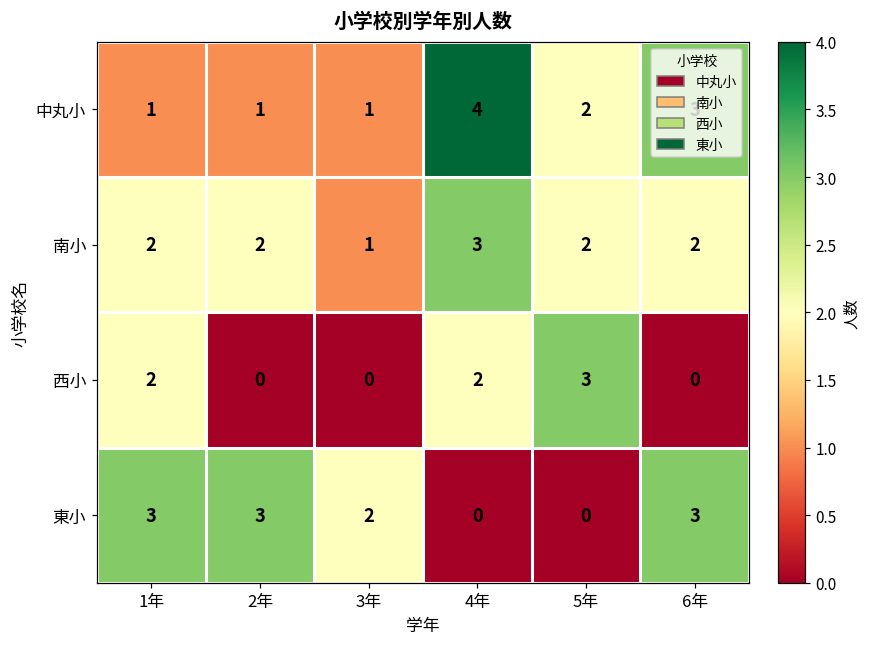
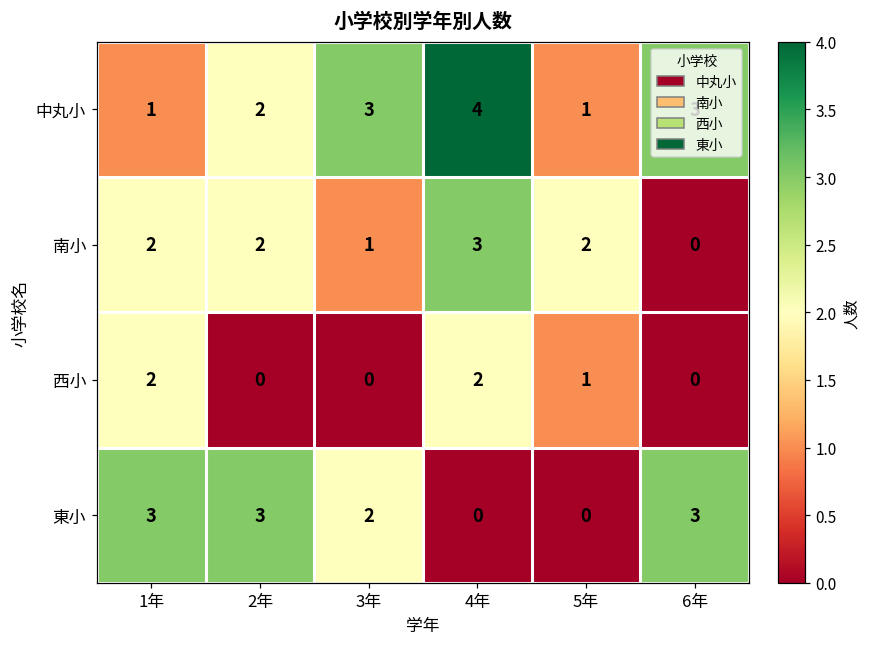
  {
    "中丸小": {
      "1年": 1,
-     "2年": 1,
-     "3年": 1,
+     "2年": 2,
+     "3年": 3,
      "4年": 4,
-     "5年": 2
+     "5年": 1
    },
    "南小": {
      "1年": 2,
      "2年": 2,
      "3年": 1,
      "4年": 3,
      "5年": 2,
-     "6年": 2
+     "6年": 0
    },
    "西小": {
      "1年": 2,
      "2年": 0,
      "3年": 0,
      "4年": 2,
-     "5年": 3,
+     "5年": 1,
      "6年": 0
    },
    "東小": {
      "1年": 3,
      "2年": 3,
      "3年": 2,
      "4年": 0,
      "5年": 0,
      "6年": 3
    }
  }
